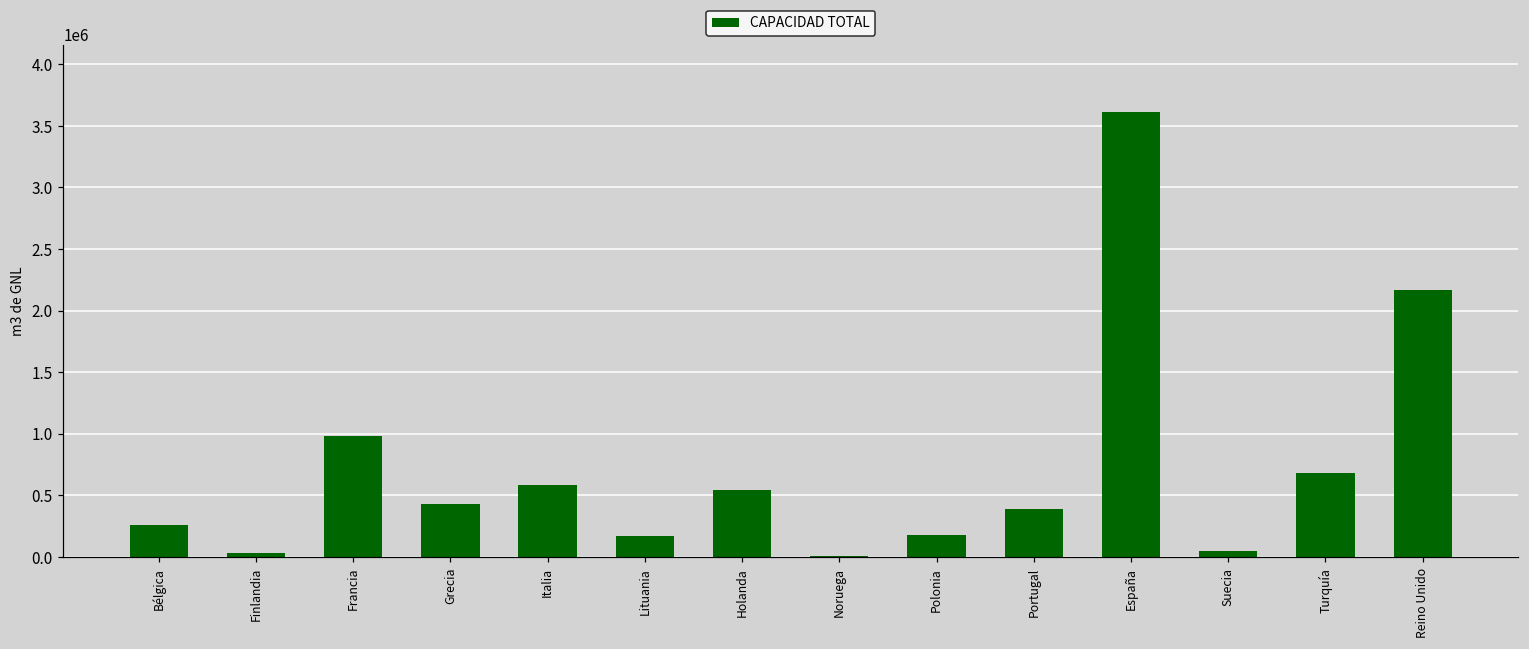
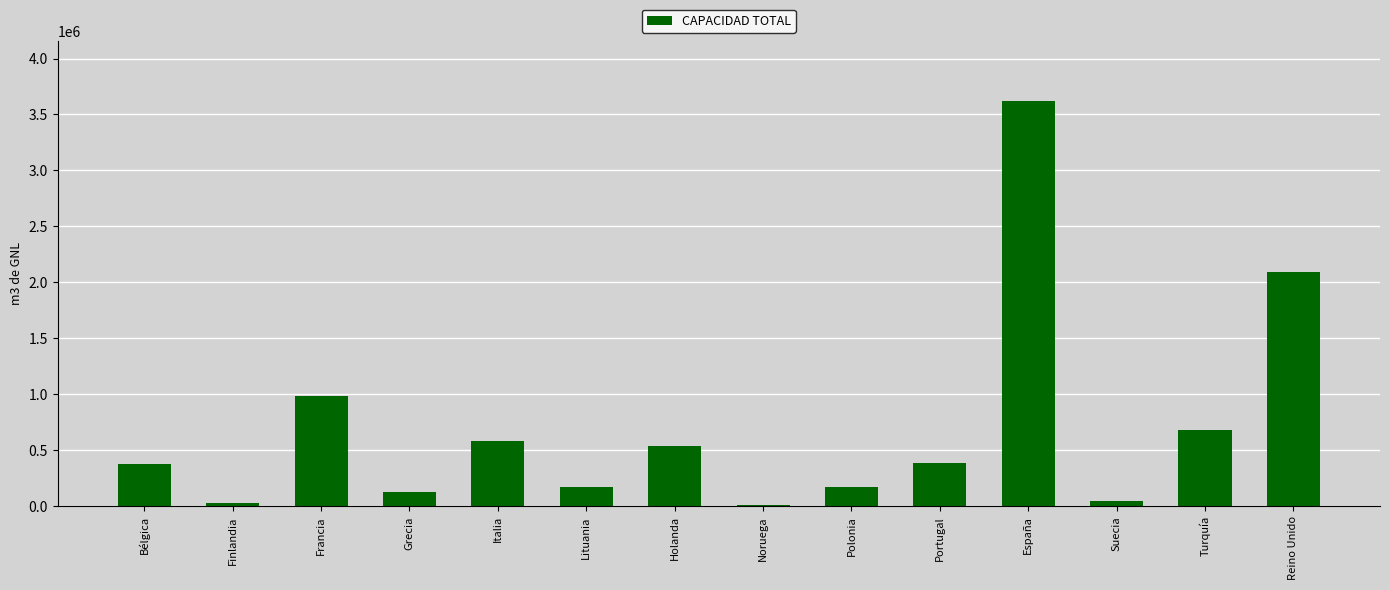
  {
-   "Bélgica": 260000,
+   "Bélgica": 380000,
    "Finlandia": 30000,
    "Francia": 980000,
-   "Grecia": 430000,
+   "Grecia": 130000,
    "Italia": 580000,
    "Lituania": 170000,
    "Holanda": 540000,
    "Polonia": 170000,
    "Portugal": 390000,
    "España": 3620000,
    "Suecia": 50000,
    "Turquía": 680000,
-   "Reino Unido": 2170000
+   "Reino Unido": 2100000
  }
